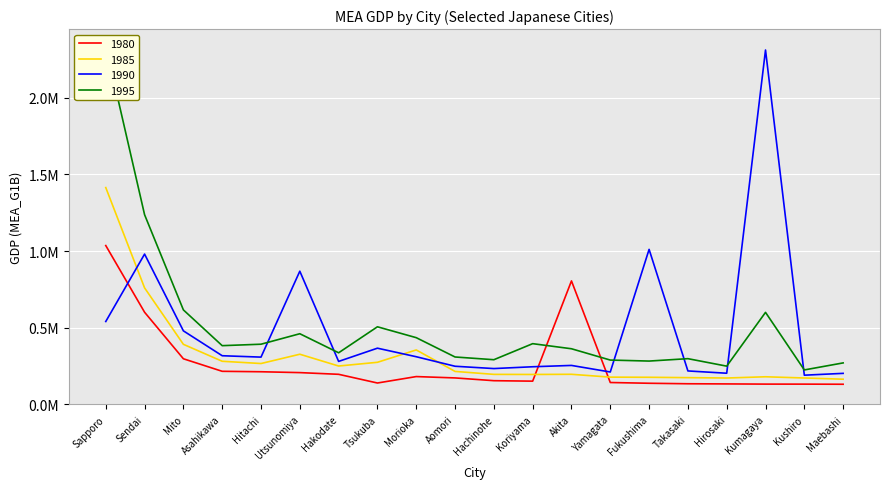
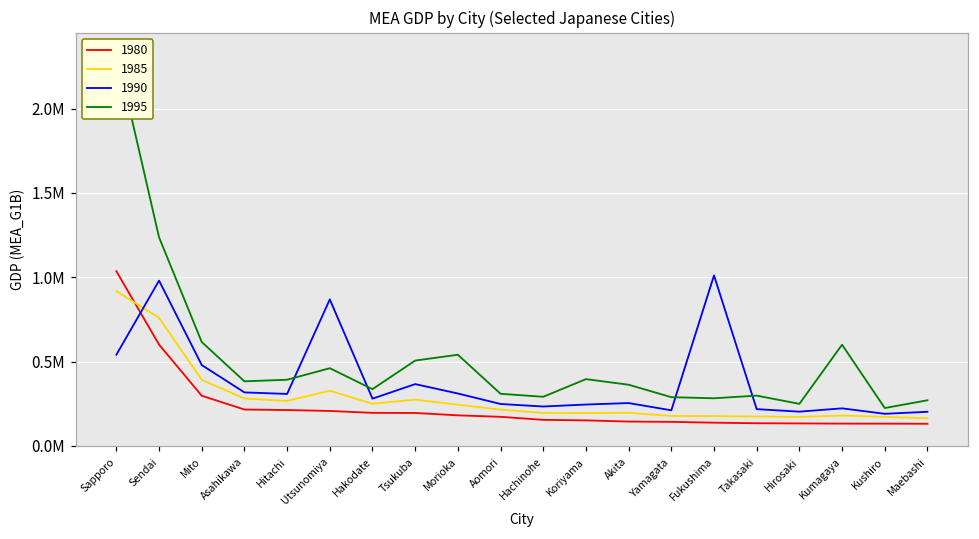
  {
    "1980": {
      "Sapporo": 1040000,
      "Sendai": 600000,
      "Mito": 300000,
      "Asahikawa": 220000,
      "Hitachi": 210000,
      "Utsunomiya": 210000,
      "Hakodate": 200000,
-     "Tsukuba": 140000,
+     "Tsukuba": 200000,
      "Morioka": 180000,
      "Aomori": 170000,
      "Hachinohe": 150000,
      "Koriyama": 150000,
-     "Akita": 810000,
+     "Akita": 140000,
      "Yamagata": 140000,
      "Fukushima": 140000,
      "Takasaki": 130000,
      "Hirosaki": 130000,
      "Kumagaya": 130000,
      "Kushiro": 130000,
      "Maebashi": 130000
    },
    "1985": {
-     "Sapporo": 1410000,
+     "Sapporo": 920000,
      "Sendai": 760000,
      "Mito": 390000,
      "Asahikawa": 280000,
      "Hitachi": 270000,
      "Utsunomiya": 330000,
      "Hakodate": 250000,
      "Tsukuba": 270000,
-     "Morioka": 360000,
+     "Morioka": 240000,
      "Aomori": 220000,
      "Hachinohe": 200000,
      "Koriyama": 200000,
      "Akita": 200000,
      "Yamagata": 180000,
      "Fukushima": 180000,
      "Takasaki": 170000,
      "Hirosaki": 170000,
      "Kumagaya": 180000,
      "Kushiro": 170000,
      "Maebashi": 160000
    },
    "1990": {
      "Sapporo": 540000,
      "Sendai": 980000,
      "Mito": 480000,
      "Asahikawa": 320000,
      "Hitachi": 310000,
      "Utsunomiya": 870000,
      "Hakodate": 280000,
      "Tsukuba": 370000,
      "Morioka": 310000,
      "Aomori": 250000,
      "Hachinohe": 230000,
      "Koriyama": 250000,
      "Akita": 250000,
      "Yamagata": 210000,
      "Fukushima": 1010000,
      "Takasaki": 220000,
      "Hirosaki": 200000,
-     "Kumagaya": 2310000,
+     "Kumagaya": 220000,
      "Kushiro": 190000,
      "Maebashi": 200000
    },
    "1995": {
      "Sendai": 1240000,
      "Mito": 620000,
      "Asahikawa": 380000,
      "Hitachi": 390000,
      "Utsunomiya": 460000,
      "Hakodate": 340000,
      "Tsukuba": 510000,
-     "Morioka": 440000,
+     "Morioka": 540000,
      "Aomori": 310000,
      "Hachinohe": 290000,
      "Koriyama": 400000,
      "Akita": 360000,
      "Yamagata": 290000,
      "Fukushima": 280000,
      "Takasaki": 300000,
      "Hirosaki": 250000,
      "Kumagaya": 600000,
      "Kushiro": 220000,
      "Maebashi": 270000
    }
  }
